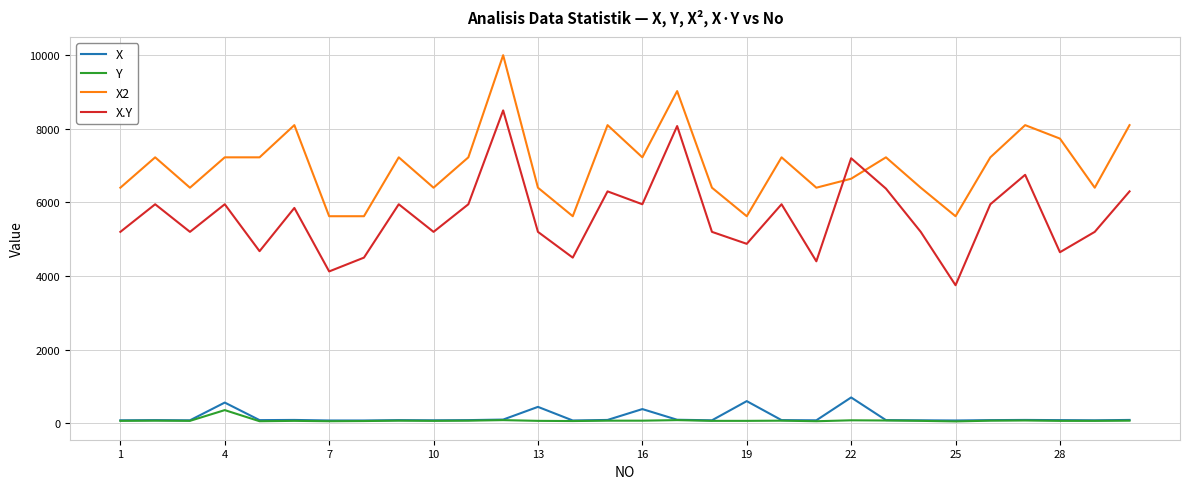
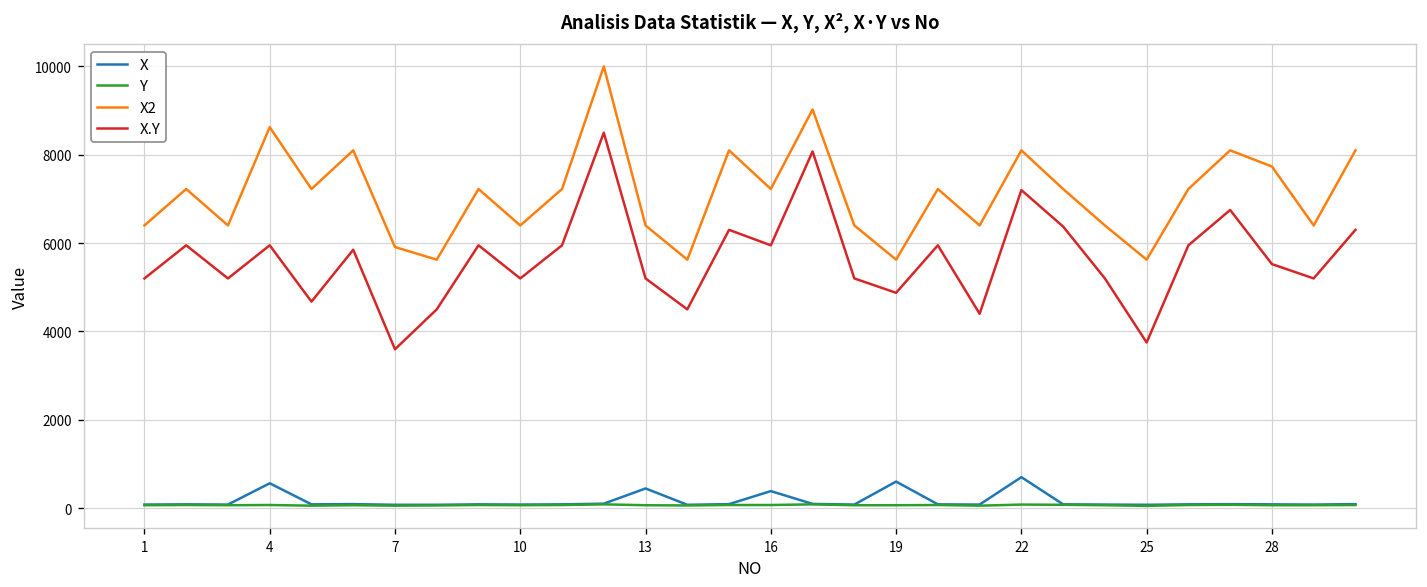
  {
    "X": {
      "4": 600,
      "13": 400,
      "16": 400,
      "19": 600,
      "22": 700
    },
    "Y": {
-     "4": 400,
+     "4": 100,
      "13": 100,
      "16": 100,
      "19": 100,
      "22": 100
    },
    "X2": {
      "1": 6400,
-     "4": 7200,
-     "7": 5600,
+     "4": 8600,
+     "7": 5900,
      "10": 6400,
      "13": 6400,
      "16": 7200,
      "19": 5600,
-     "22": 6600,
+     "22": 8100,
      "25": 5600,
      "28": 7700
    },
    "X.Y": {
      "1": 5200,
      "4": 6000,
-     "7": 4100,
+     "7": 3600,
      "10": 5200,
      "13": 5200,
      "16": 6000,
      "19": 4900,
      "22": 7200,
      "25": 3800,
-     "28": 4600
+     "28": 5500
    }
  }
